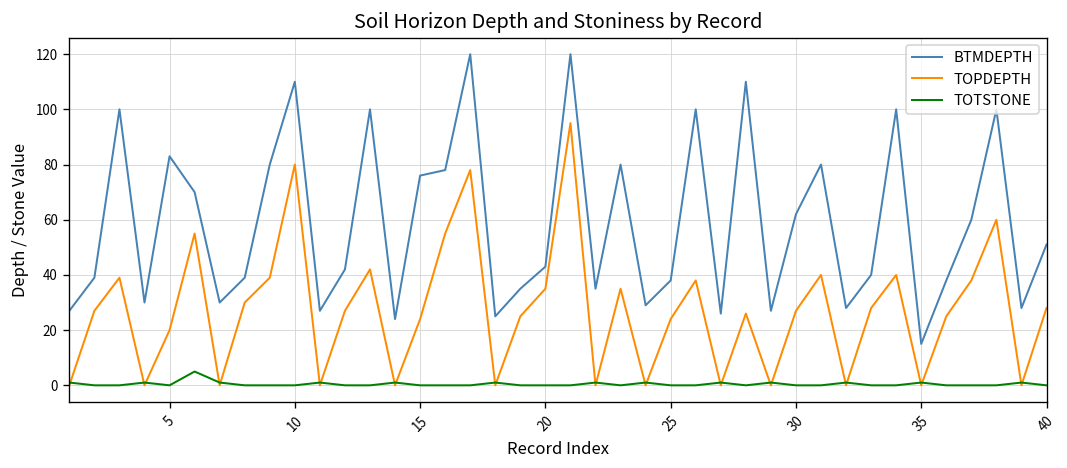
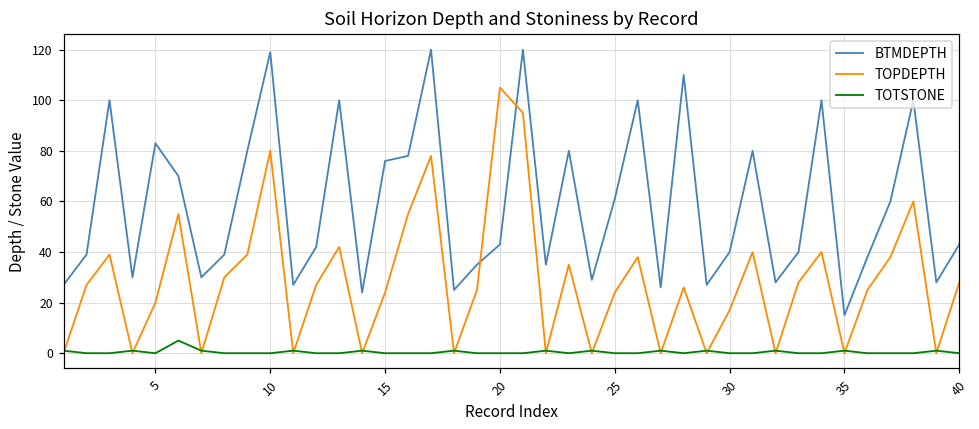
  {
    "BTMDEPTH": {
      "5": 83,
-     "10": 110,
+     "10": 119,
      "15": 76,
      "20": 43,
-     "25": 38,
-     "30": 62,
+     "25": 61,
+     "30": 40,
      "35": 15,
-     "40": 51
+     "40": 43
    },
    "TOPDEPTH": {
      "5": 20,
      "10": 80,
      "15": 24,
-     "20": 35,
+     "20": 105,
      "25": 24,
-     "30": 27,
+     "30": 17,
      "40": 28
    },
    "TOTSTONE": {
      "5": 0,
      "10": 0,
      "15": 0,
      "20": 0,
      "25": 0,
      "30": 0,
      "40": 0
    }
  }
